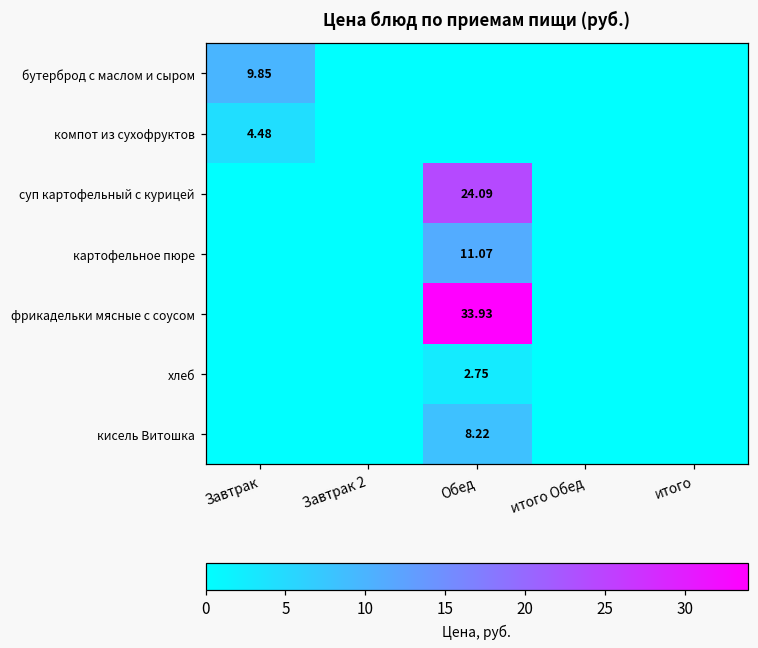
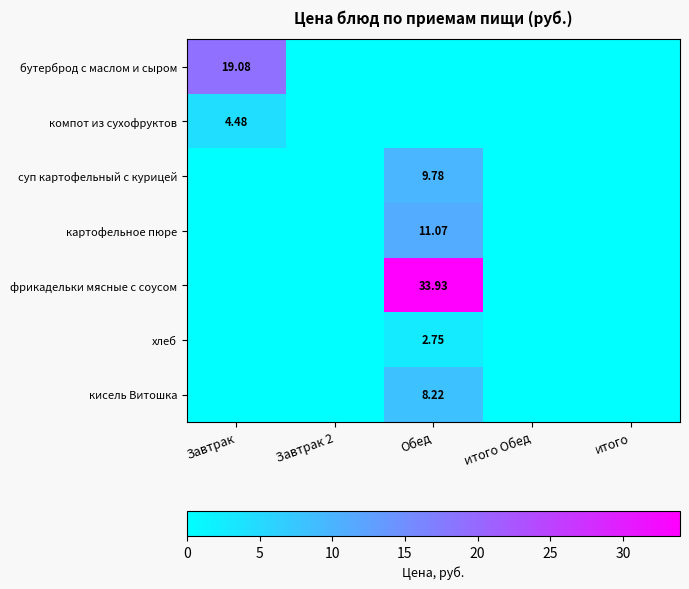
  {
    "бутерброд с маслом и сыром": {
-     "Завтрак": 9.85
+     "Завтрак": 19.08
    },
    "компот из сухофруктов": {
      "Завтрак": 4.48
    },
    "суп картофельный с курицей": {
-     "Обед": 24.09
+     "Обед": 9.78
    },
    "картофельное пюре": {
      "Обед": 11.07
    },
    "фрикадельки мясные с соусом": {
      "Обед": 33.93
    },
    "хлеб": {
      "Обед": 2.75
    },
    "кисель Витошка": {
      "Обед": 8.22
    }
  }
